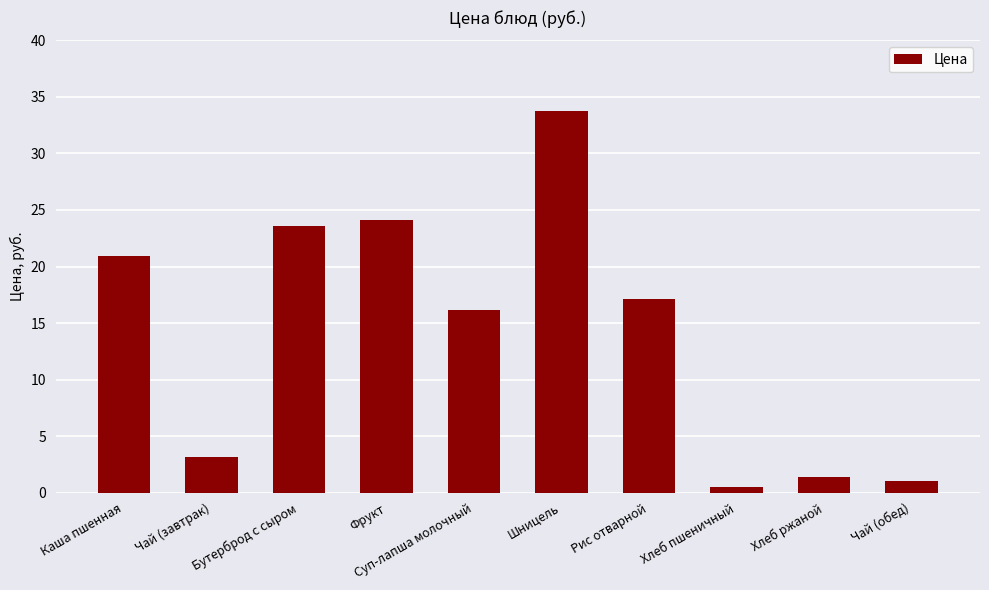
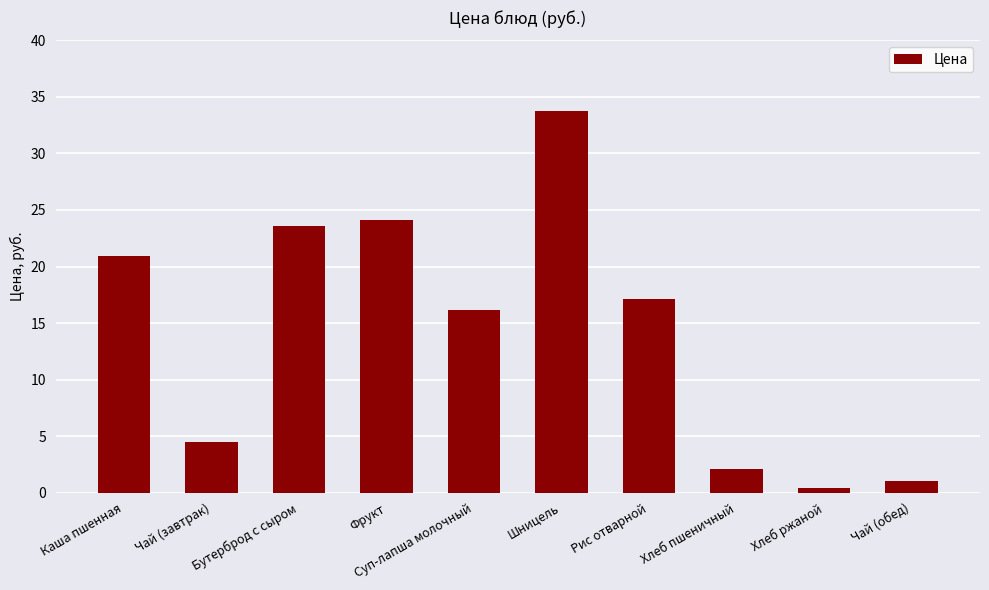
  {
    "Каша пшенная": 21.0,
-   "Чай (завтрак)": 3.2,
+   "Чай (завтрак)": 4.5,
    "Бутерброд с сыром": 23.6,
    "Фрукт": 24.1,
    "Суп-лапша молочный": 16.2,
    "Шницель": 33.8,
    "Рис отварной": 17.1,
-   "Хлеб пшеничный": 0.5,
-   "Хлеб ржаной": 1.3,
+   "Хлеб пшеничный": 2.1,
+   "Хлеб ржаной": 0.4,
    "Чай (обед)": 1.0
  }
